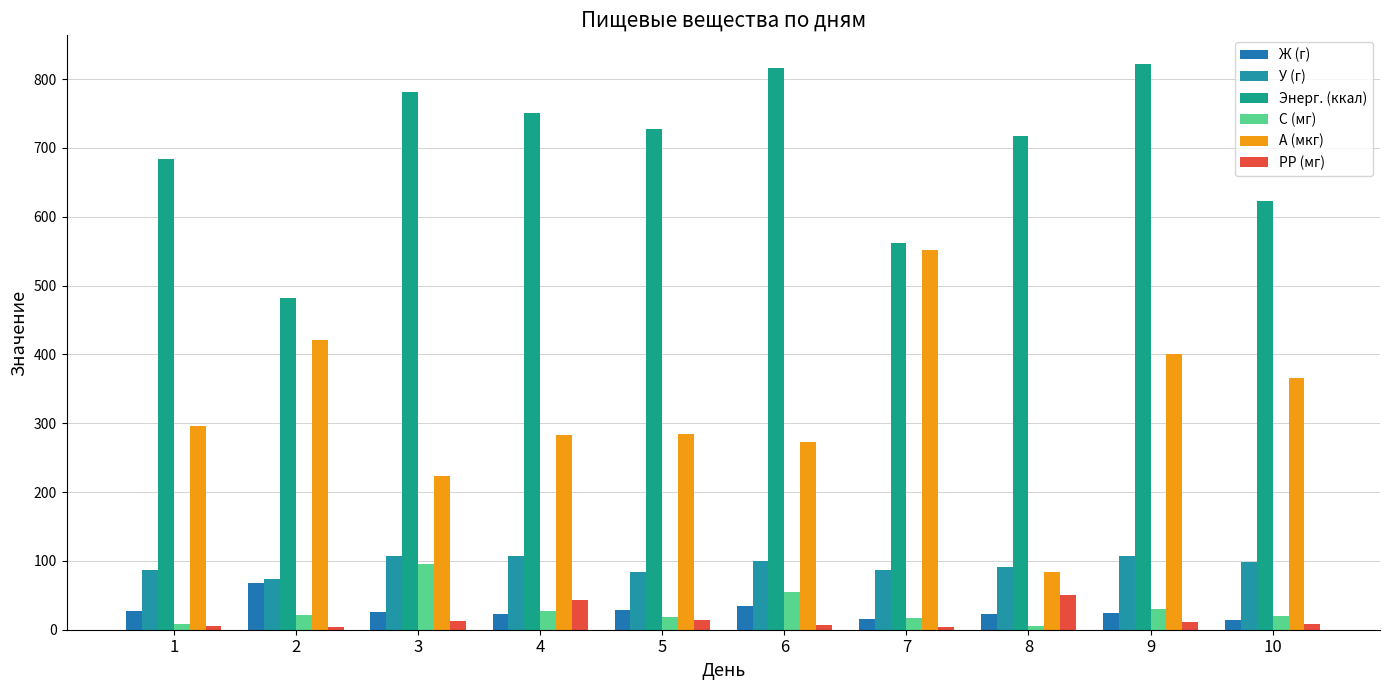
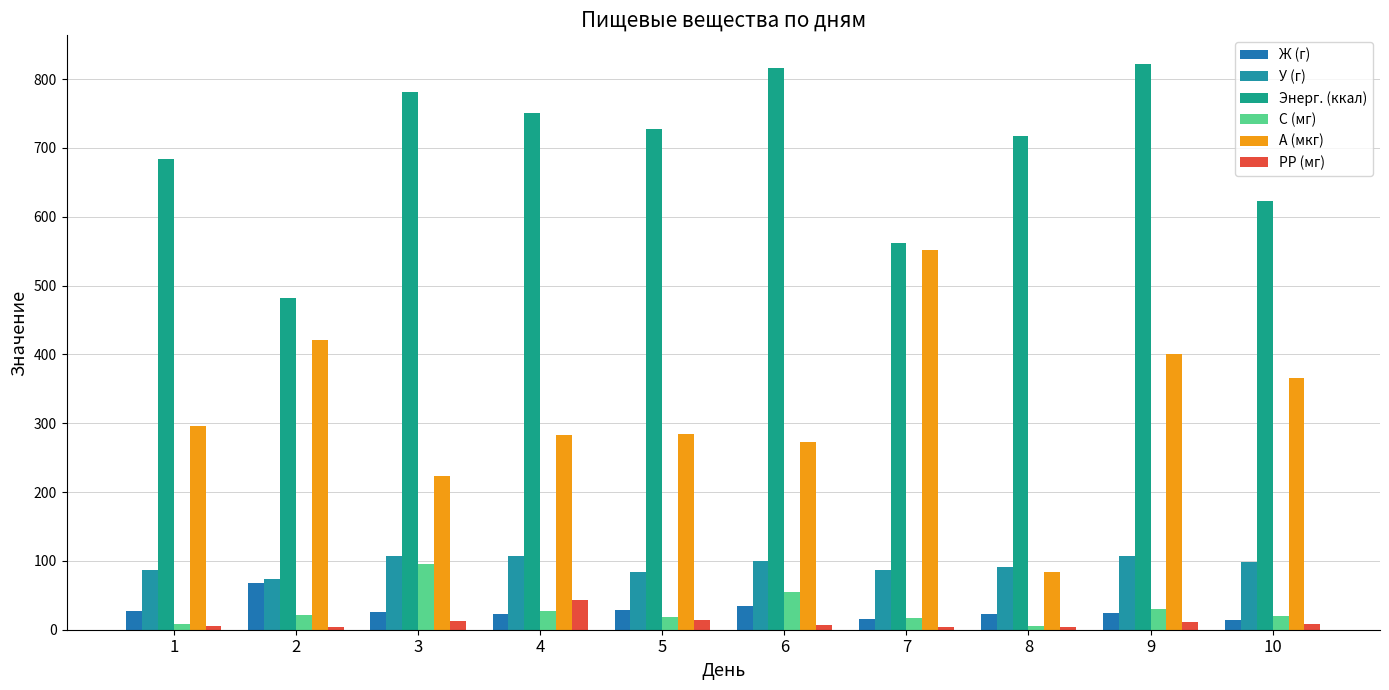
  {
    "С (мг)": {
      "1": 10,
      "2": 20,
      "3": 100,
      "4": 30,
      "5": 20,
      "6": 50,
      "7": 20,
      "8": 10,
      "9": 30,
      "10": 20
    },
    "А (мкг)": {
      "1": 300,
      "2": 420,
      "3": 220,
      "4": 280,
      "5": 280,
      "6": 270,
      "7": 550,
      "8": 80,
      "9": 400,
      "10": 370
    },
    "РР (мг)": {
      "1": 10,
      "3": 10,
      "4": 40,
      "5": 10,
      "6": 10,
      "7": 0,
-     "8": 50,
+     "8": 0,
      "9": 10,
      "10": 10
    }
  }
